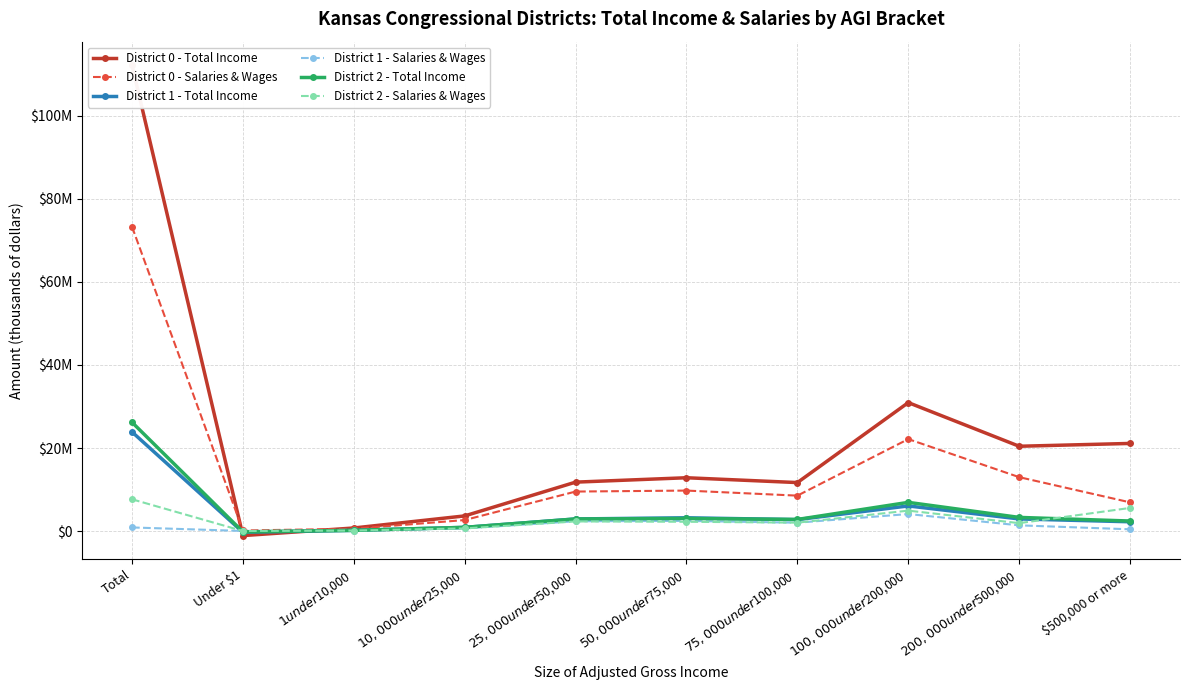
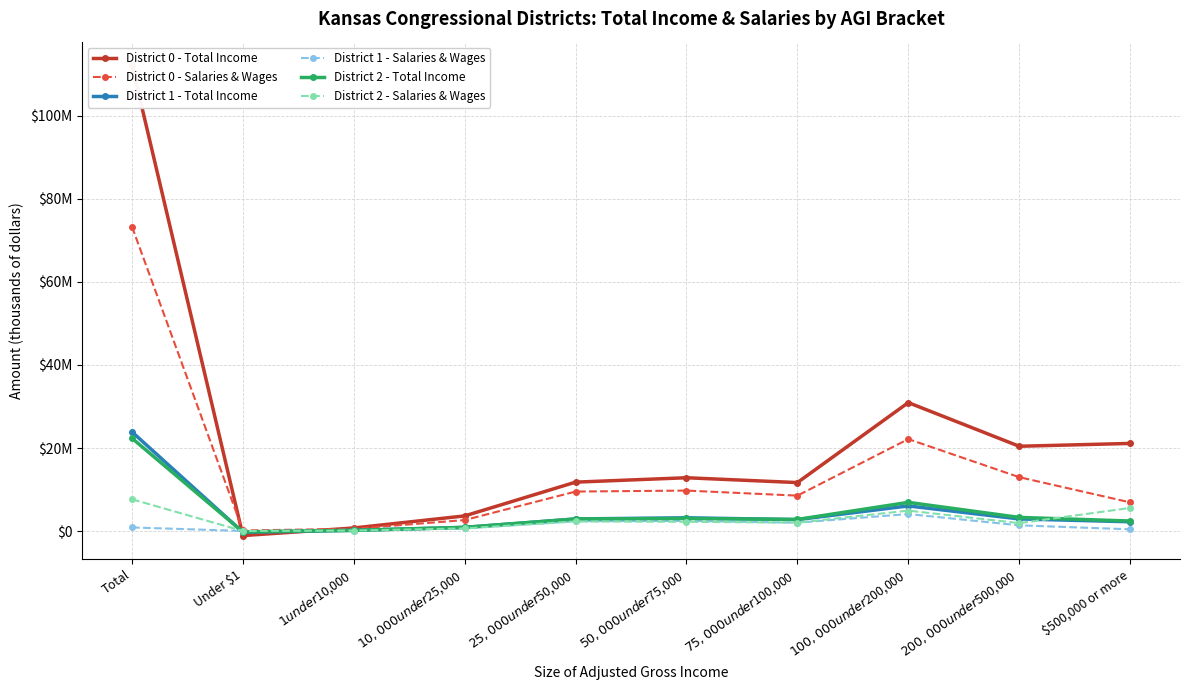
  {
    "District 1 - Total Income": {
      "Total": "$24000000"
    },
    "District 1 - Salaries & Wages": {
      "Total": "$1000000",
      "$500,000 or more": "$0"
    },
    "District 2 - Total Income": {
-     "Total": "$26000000"
+     "Total": "$22000000"
    },
    "District 2 - Salaries & Wages": {
      "Total": "$8000000",
      "$500,000 or more": "$6000000"
    }
  }
